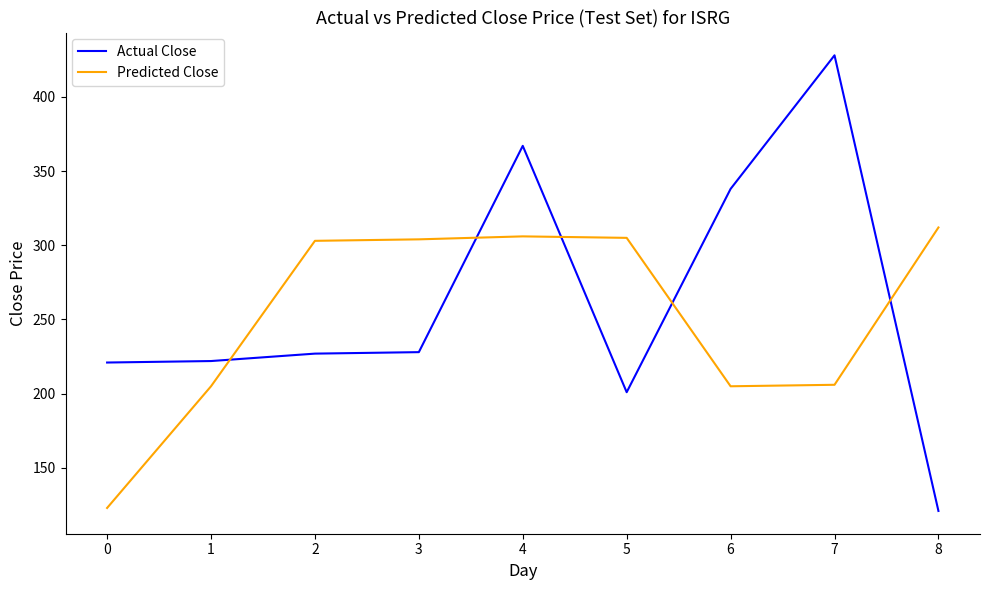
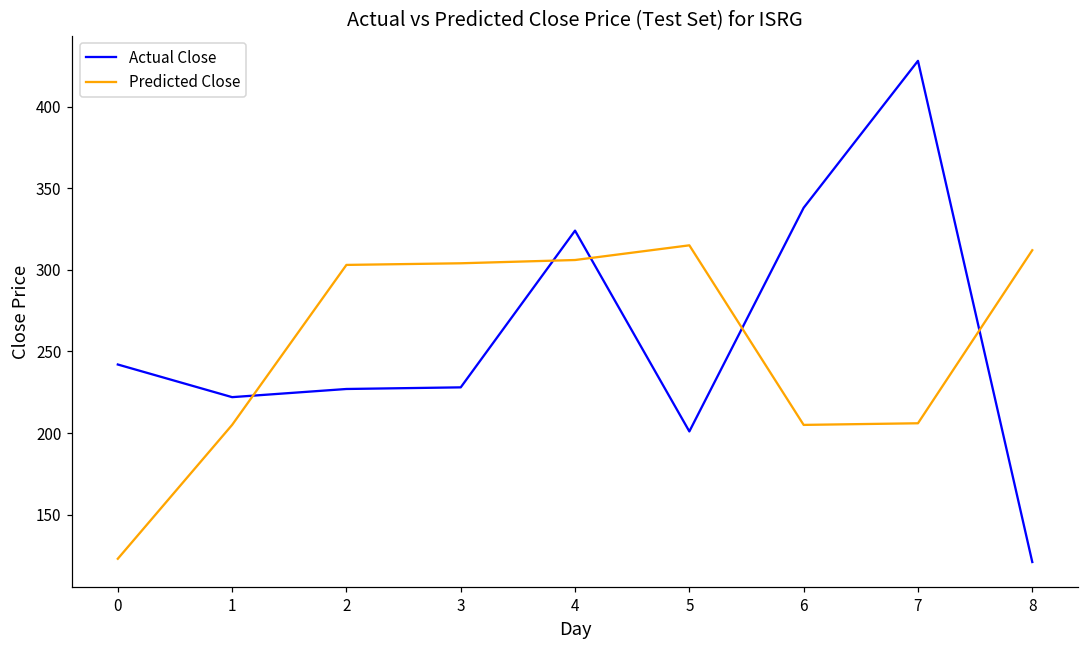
  {
    "Actual Close": {
-     "0": 221,
+     "0": 242,
      "1": 222,
      "2": 227,
      "3": 228,
-     "4": 367,
+     "4": 324,
      "5": 201,
      "6": 338,
      "7": 428,
      "8": 121
    },
    "Predicted Close": {
      "0": 123,
      "1": 205,
      "2": 303,
      "3": 304,
      "4": 306,
-     "5": 305,
+     "5": 315,
      "6": 205,
      "7": 206,
      "8": 312
    }
  }
